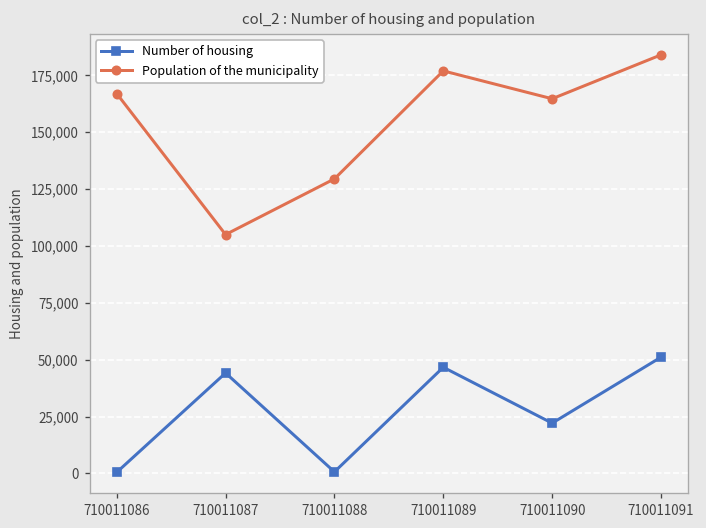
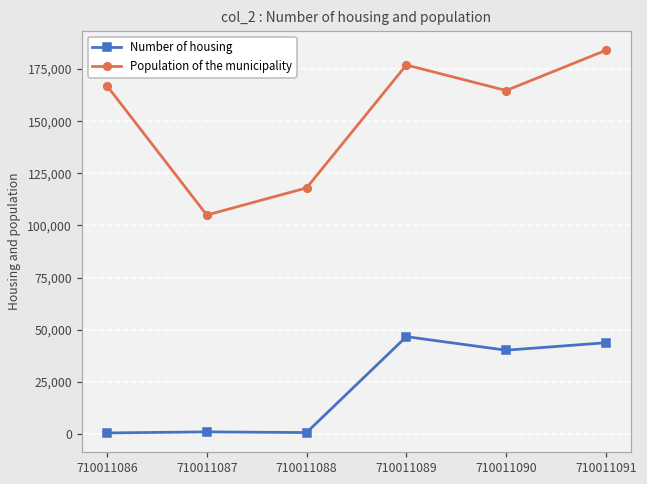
  {
    "Number of housing": {
      "710011086": "0",
-     "710011087": "44,000",
+     "710011087": "1,000",
      "710011088": "1,000",
      "710011089": "47,000",
-     "710011090": "22,000",
-     "710011091": "51,000"
+     "710011090": "40,000",
+     "710011091": "44,000"
    },
    "Population of the municipality": {
      "710011086": "167,000",
      "710011087": "105,000",
-     "710011088": "129,000",
+     "710011088": "118,000",
      "710011089": "177,000",
      "710011090": "165,000",
      "710011091": "184,000"
    }
  }
